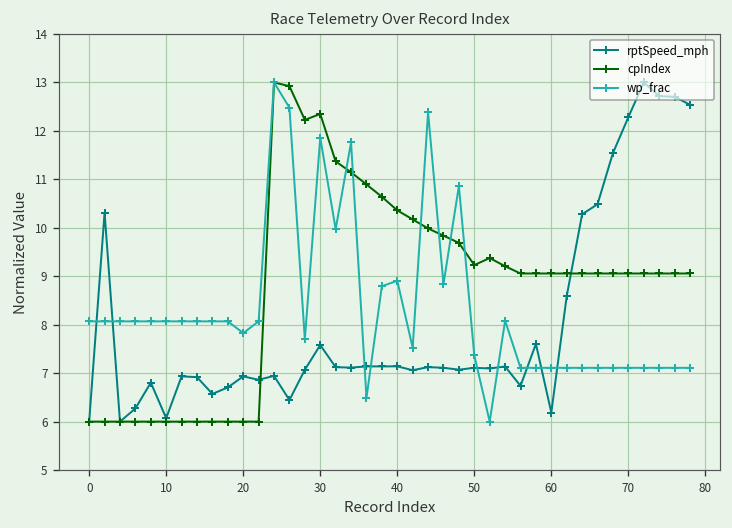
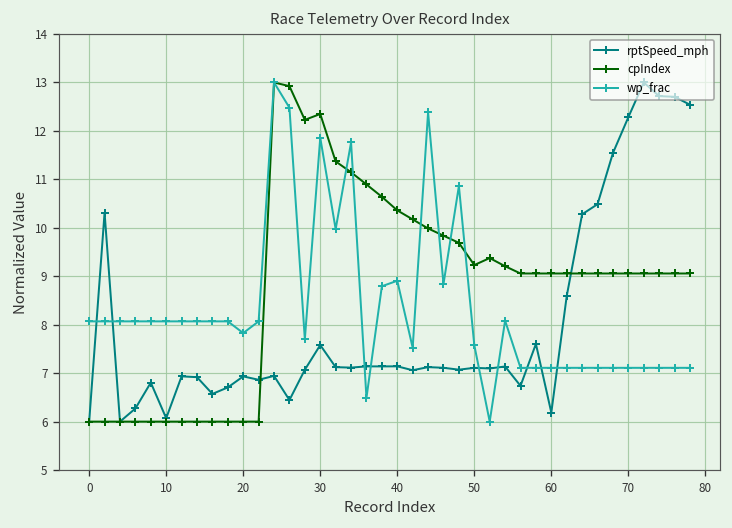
  {
    "rptSpeed_mph": {
      "10": 6.1,
      "20": 6.9,
      "30": 7.6,
      "40": 7.1,
      "50": 7.1,
      "60": 6.2,
      "70": 12.3
    },
    "cpIndex": {
      "10": 6.0,
      "20": 6.0,
      "30": 12.3,
      "40": 10.4,
      "50": 9.2,
      "60": 9.1,
      "70": 9.1
    },
    "wp_frac": {
      "0": 8.1,
      "10": 8.1,
      "20": 7.8,
      "30": 11.9,
      "40": 8.9,
-     "50": 7.4,
+     "50": 7.6,
      "60": 7.1,
      "70": 7.1
    }
  }
